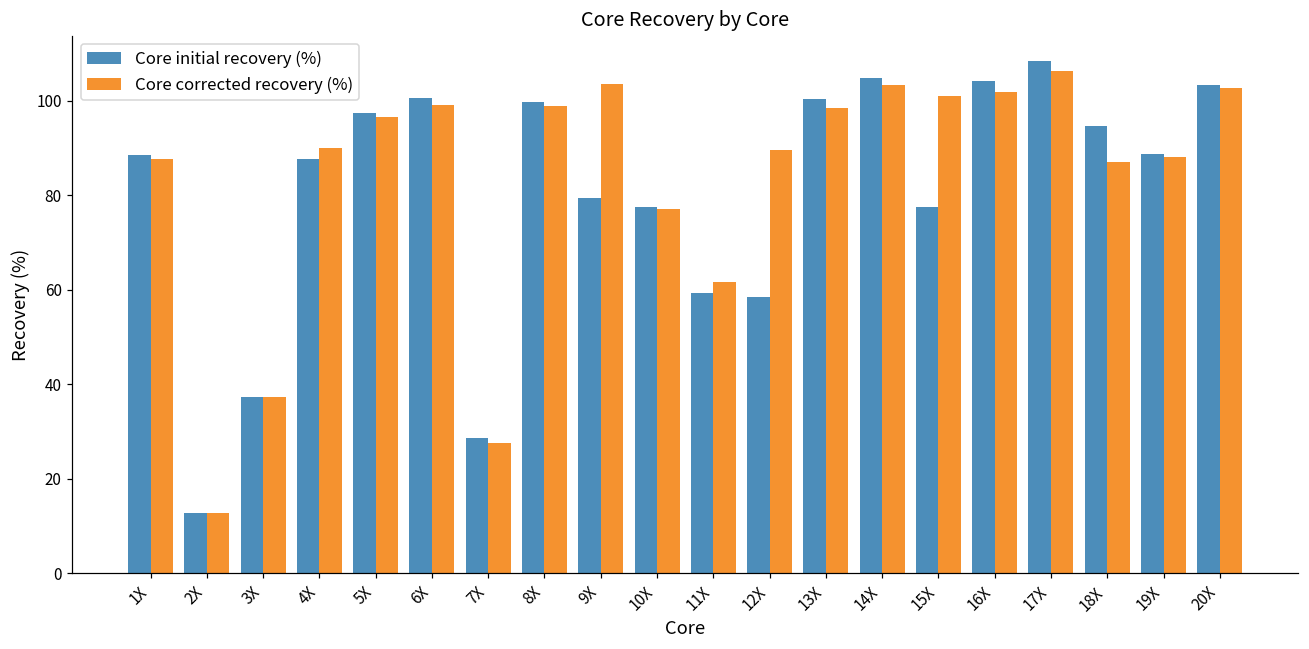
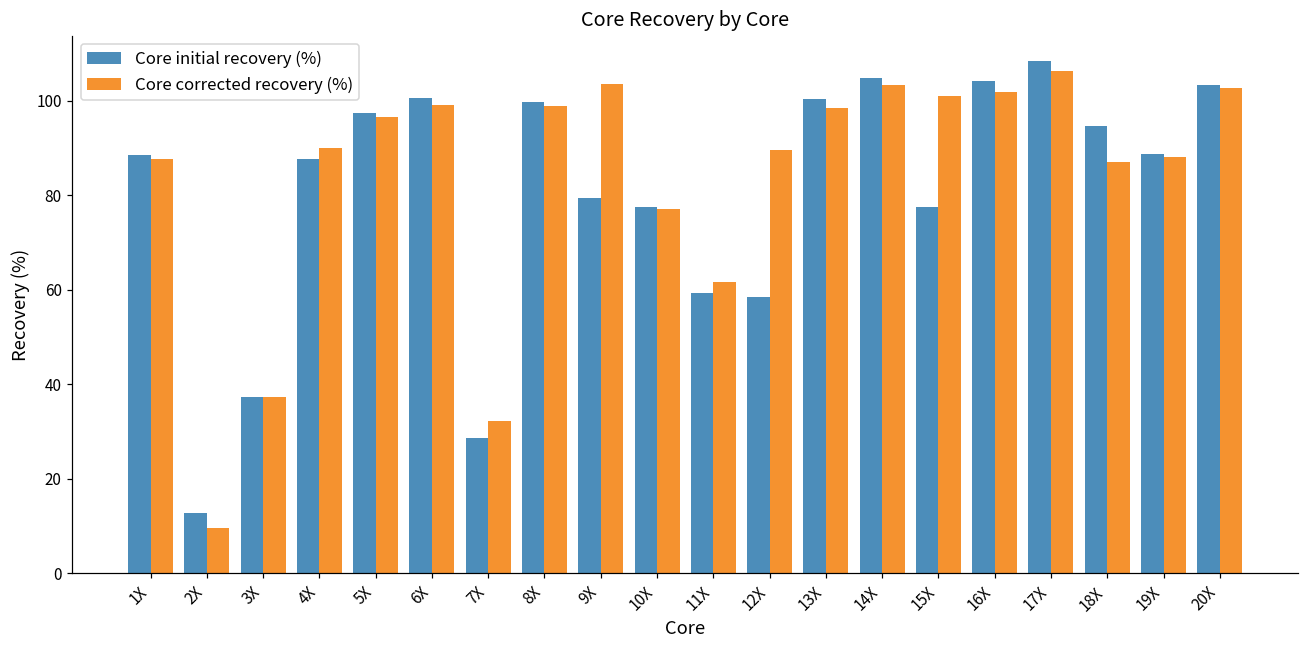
  {
    "Core initial recovery (%)": {
      "1X": 89,
      "2X": 13,
      "3X": 37,
      "4X": 88,
      "5X": 97,
      "6X": 101,
      "7X": 29,
      "8X": 100,
      "9X": 79,
      "10X": 78,
      "11X": 59,
      "12X": 59,
      "13X": 100,
      "14X": 105,
      "15X": 78,
      "16X": 104,
      "17X": 108,
      "18X": 95,
      "19X": 89,
      "20X": 103
    },
    "Core corrected recovery (%)": {
      "1X": 88,
-     "2X": 13,
+     "2X": 10,
      "3X": 37,
      "4X": 90,
      "5X": 96,
      "6X": 99,
-     "7X": 28,
+     "7X": 32,
      "8X": 99,
      "9X": 103,
      "10X": 77,
      "11X": 62,
      "12X": 89,
      "13X": 98,
      "14X": 103,
      "15X": 101,
      "16X": 102,
      "17X": 106,
      "18X": 87,
      "19X": 88,
      "20X": 103
    }
  }
